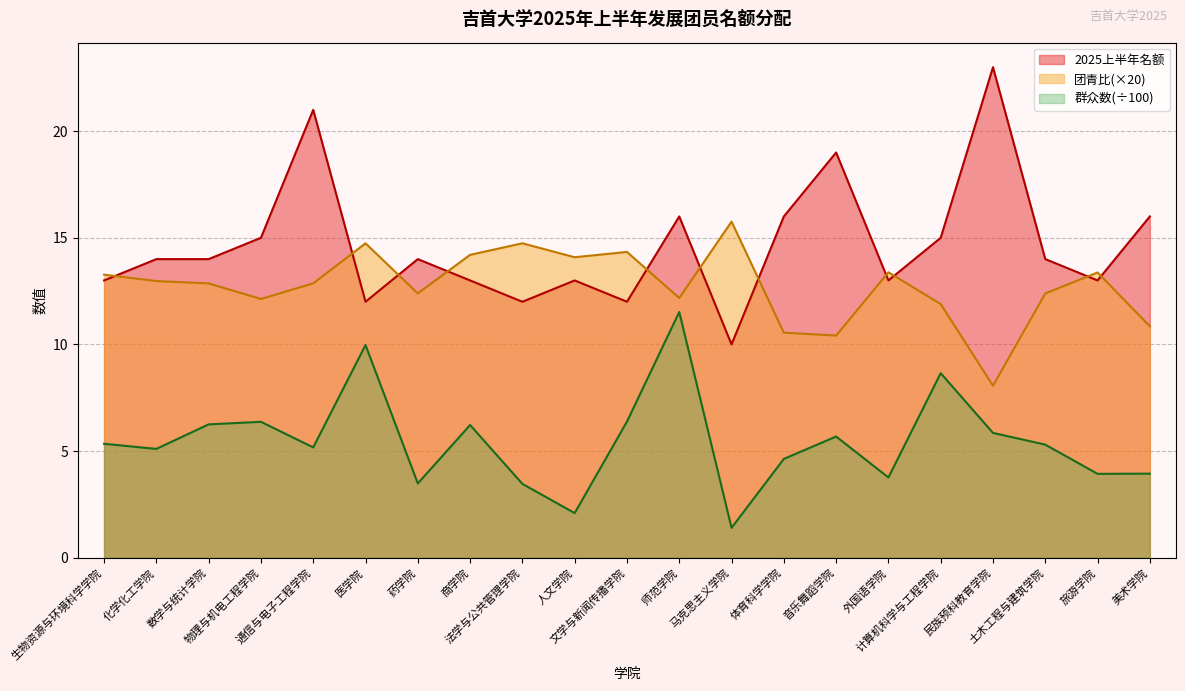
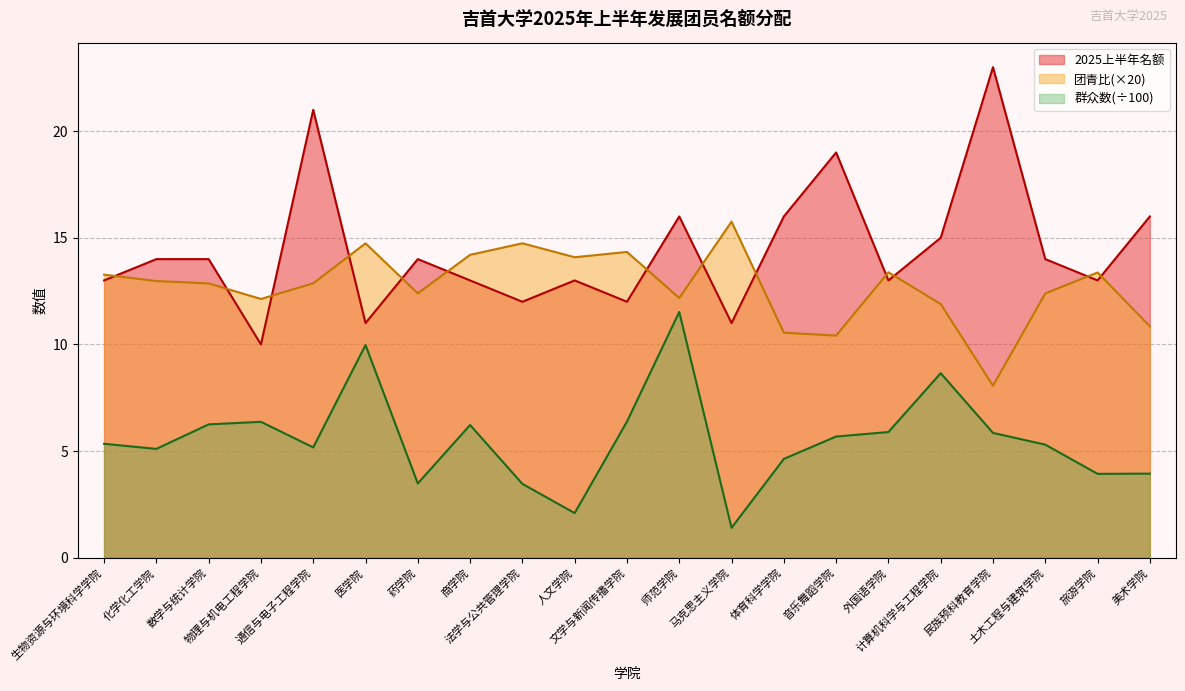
  {
    "2025上半年名额": {
      "生物资源与环境科学学院": 13,
      "化学化工学院": 14,
      "数学与统计学院": 14,
-     "物理与机电工程学院": 15,
+     "物理与机电工程学院": 10,
      "通信与电子工程学院": 21,
-     "医学院": 12,
+     "医学院": 11,
      "药学院": 14,
      "商学院": 13,
      "法学与公共管理学院": 12,
      "人文学院": 13,
      "文学与新闻传播学院": 12,
      "师范学院": 16,
-     "马克思主义学院": 10,
+     "马克思主义学院": 11,
      "体育科学学院": 16,
      "音乐舞蹈学院": 19,
      "外国语学院": 13,
      "计算机科学与工程学院": 15,
      "民族预科教育学院": 23,
      "土木工程与建筑学院": 14,
      "旅游学院": 13,
      "美术学院": 16
    },
    "团青比(×20)": {
      "生物资源与环境科学学院": 13.3,
      "化学化工学院": 13.0,
      "数学与统计学院": 12.9,
      "物理与机电工程学院": 12.1,
      "通信与电子工程学院": 12.9,
      "医学院": 14.7,
      "药学院": 12.4,
      "商学院": 14.2,
      "法学与公共管理学院": 14.7,
      "人文学院": 14.1,
      "文学与新闻传播学院": 14.3,
      "师范学院": 12.2,
      "马克思主义学院": 15.8,
      "体育科学学院": 10.5,
      "音乐舞蹈学院": 10.4,
      "外国语学院": 13.4,
      "计算机科学与工程学院": 11.9,
      "民族预科教育学院": 8.1,
      "土木工程与建筑学院": 12.4,
      "旅游学院": 13.4,
      "美术学院": 10.8
    },
    "群众数(÷100)": {
      "生物资源与环境科学学院": 5.3,
      "化学化工学院": 5.1,
      "数学与统计学院": 6.3,
      "物理与机电工程学院": 6.4,
      "通信与电子工程学院": 5.2,
      "医学院": 10.0,
      "药学院": 3.5,
      "商学院": 6.2,
      "法学与公共管理学院": 3.5,
      "人文学院": 2.1,
      "文学与新闻传播学院": 6.4,
      "师范学院": 11.5,
      "马克思主义学院": 1.4,
      "体育科学学院": 4.6,
      "音乐舞蹈学院": 5.7,
-     "外国语学院": 3.8,
+     "外国语学院": 5.9,
      "计算机科学与工程学院": 8.7,
      "民族预科教育学院": 5.9,
      "土木工程与建筑学院": 5.3,
      "旅游学院": 3.9,
      "美术学院": 3.9
    }
  }
